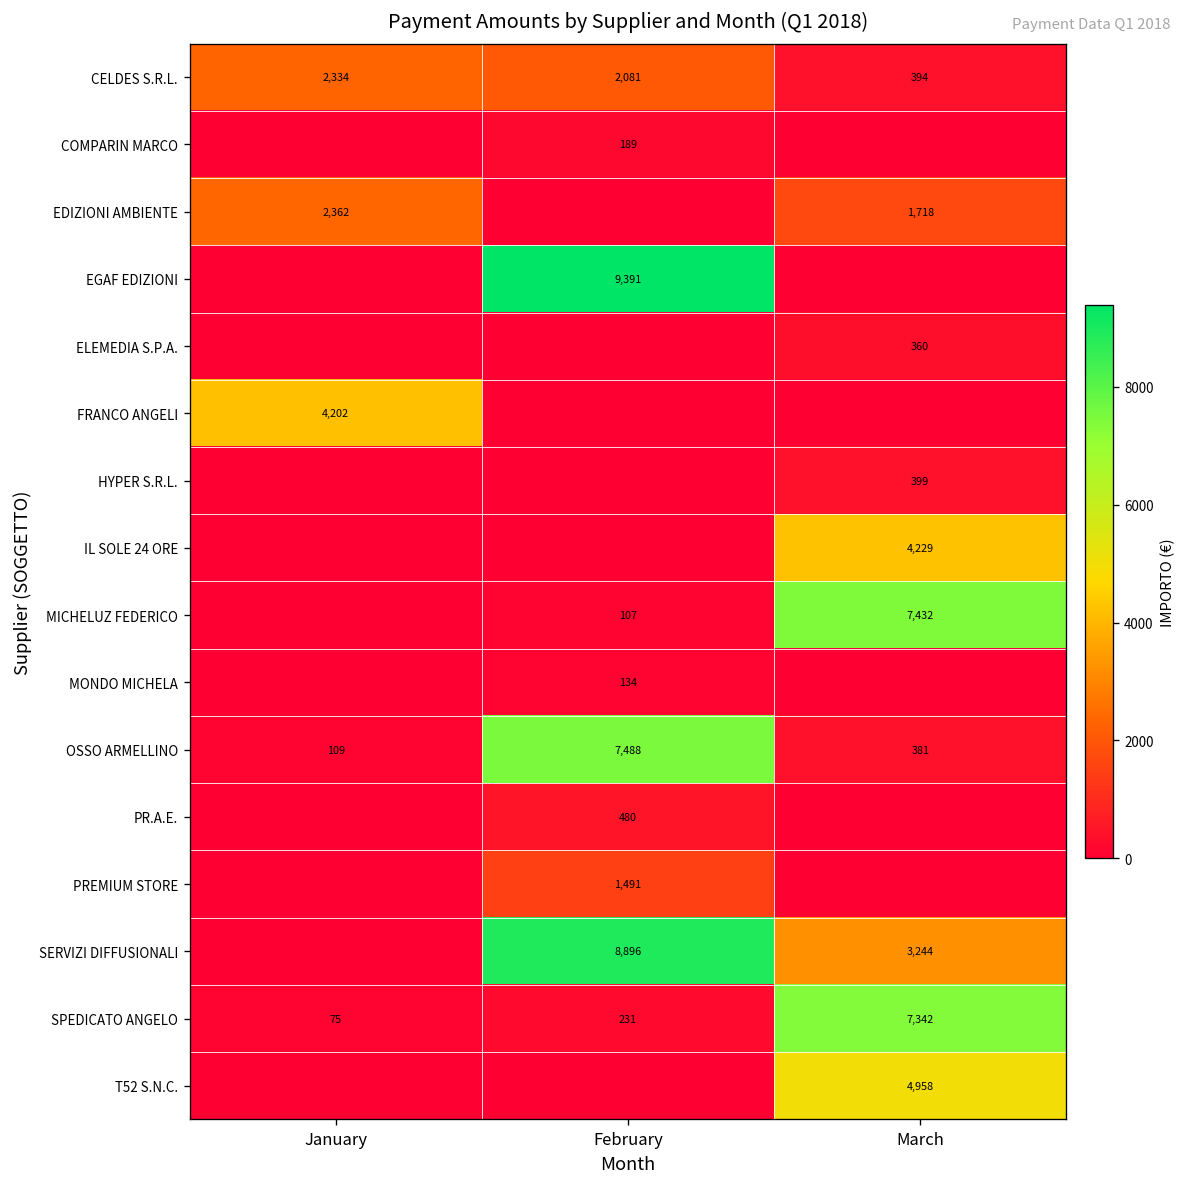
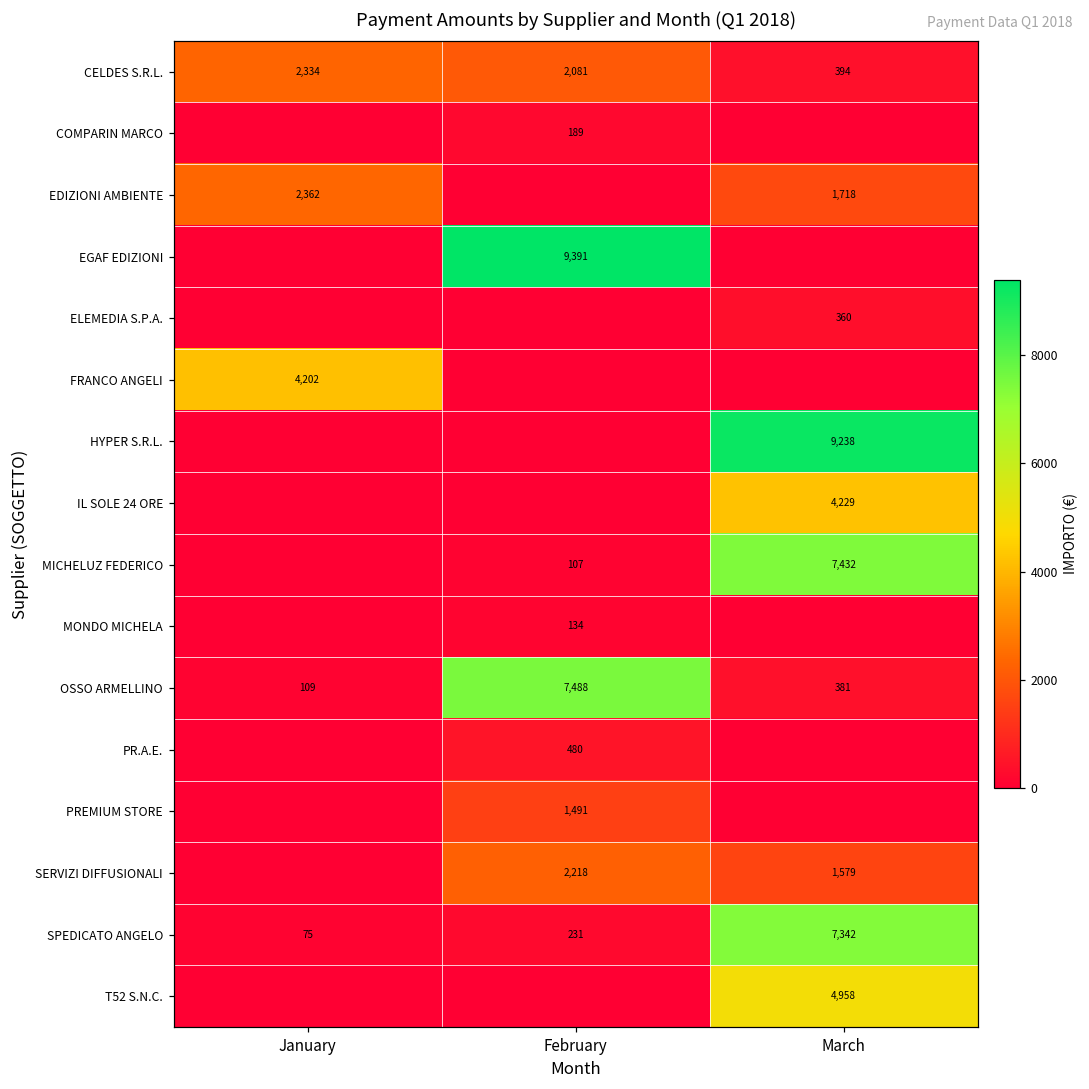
  {
    "CELDES S.R.L.": {
      "January": "2,334",
      "February": "2,081",
      "March": "394"
    },
    "COMPARIN MARCO": {
      "February": "189"
    },
    "EDIZIONI AMBIENTE": {
      "January": "2,362",
      "March": "1,718"
    },
    "EGAF EDIZIONI": {
      "February": "9,391"
    },
    "ELEMEDIA S.P.A.": {
      "March": "360"
    },
    "FRANCO ANGELI": {
      "January": "4,202"
    },
    "HYPER S.R.L.": {
-     "March": "399"
+     "March": "9,238"
    },
    "IL SOLE 24 ORE": {
      "March": "4,229"
    },
    "MICHELUZ FEDERICO": {
      "February": "107",
      "March": "7,432"
    },
    "MONDO MICHELA": {
      "February": "134"
    },
    "OSSO ARMELLINO": {
      "January": "109",
      "February": "7,488",
      "March": "381"
    },
    "PR.A.E.": {
      "February": "480"
    },
    "PREMIUM STORE": {
      "February": "1,491"
    },
    "SERVIZI DIFFUSIONALI": {
-     "February": "8,896",
-     "March": "3,244"
+     "February": "2,218",
+     "March": "1,579"
    },
    "SPEDICATO ANGELO": {
      "January": "75",
      "February": "231",
      "March": "7,342"
    },
    "T52 S.N.C.": {
      "March": "4,958"
    }
  }
